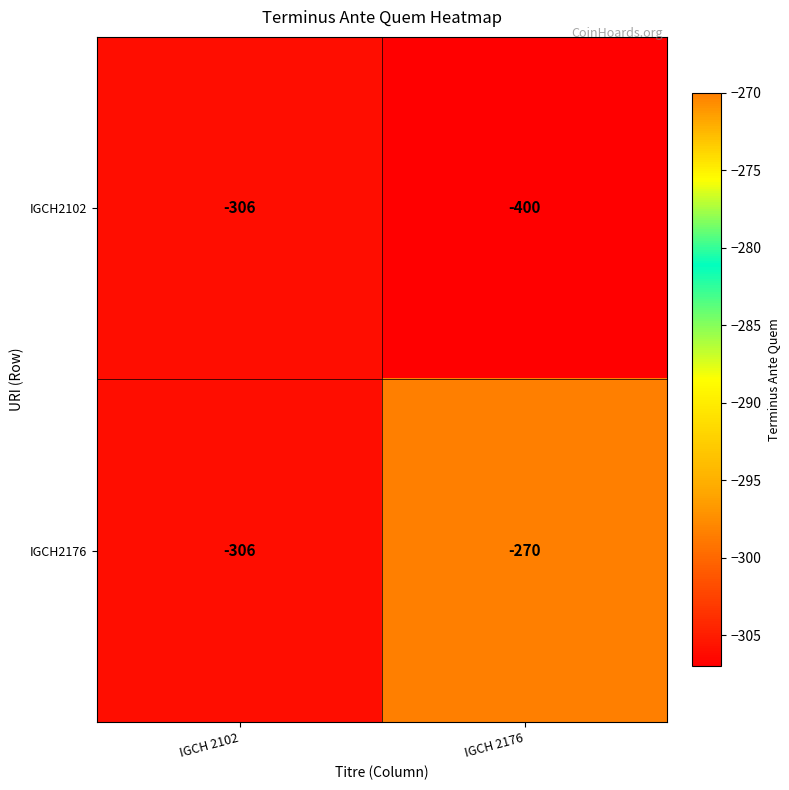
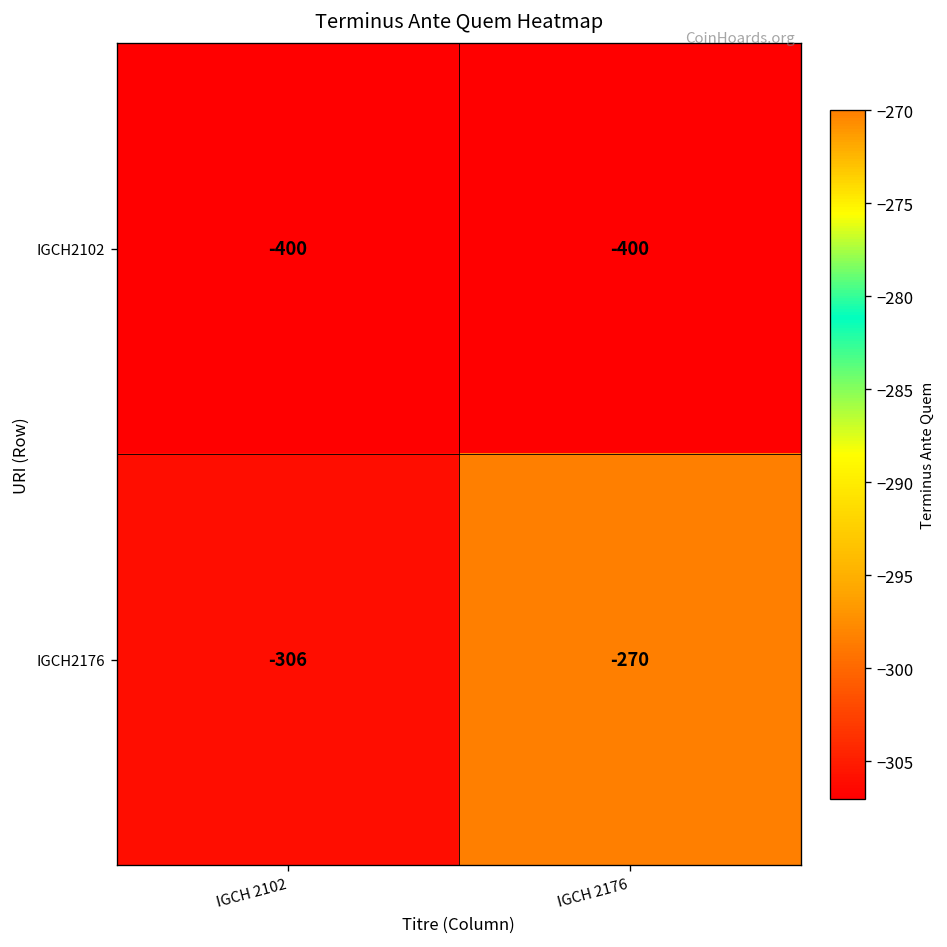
  {
    "IGCH2102": {
-     "IGCH 2102": -306,
+     "IGCH 2102": -400,
      "IGCH 2176": -400
    },
    "IGCH2176": {
      "IGCH 2102": -306,
      "IGCH 2176": -270
    }
  }
